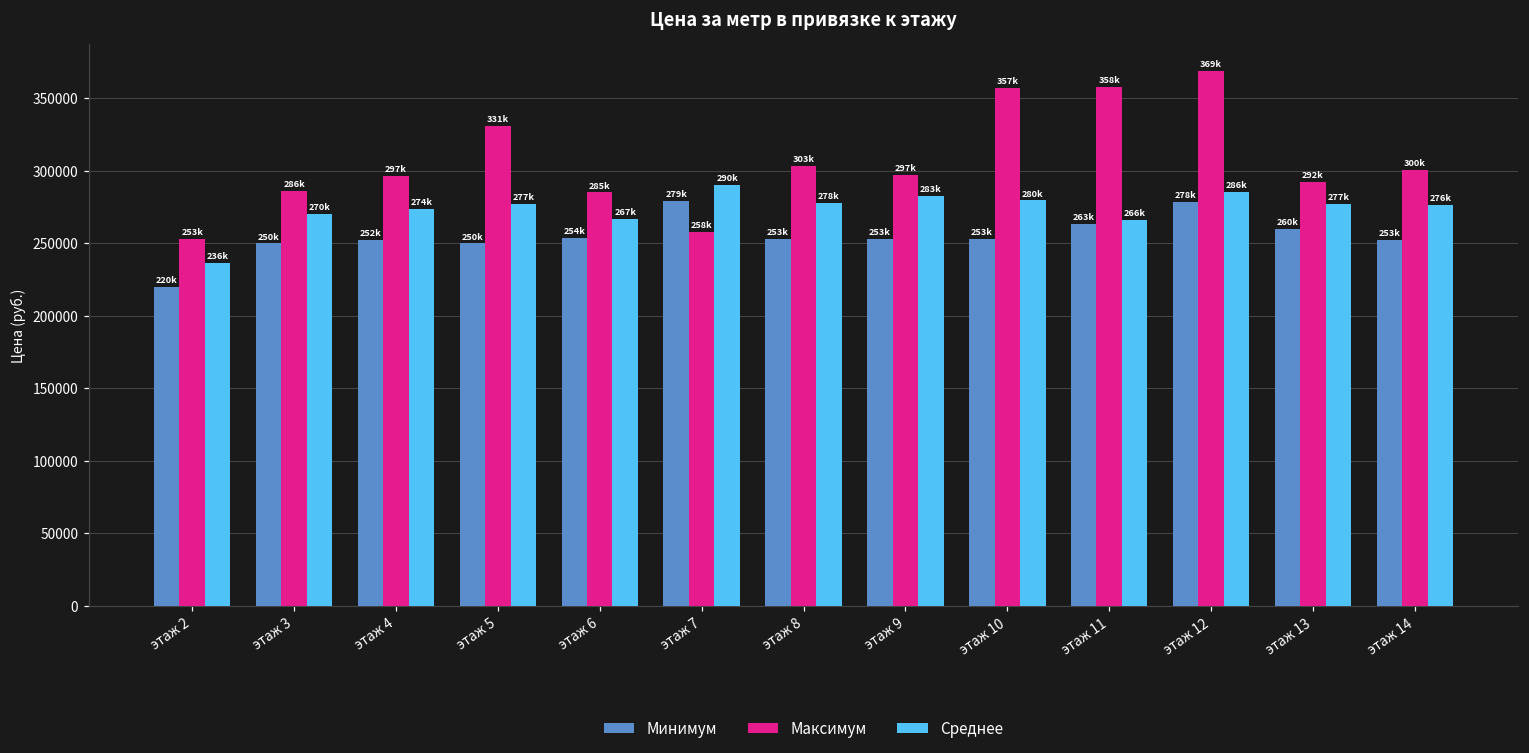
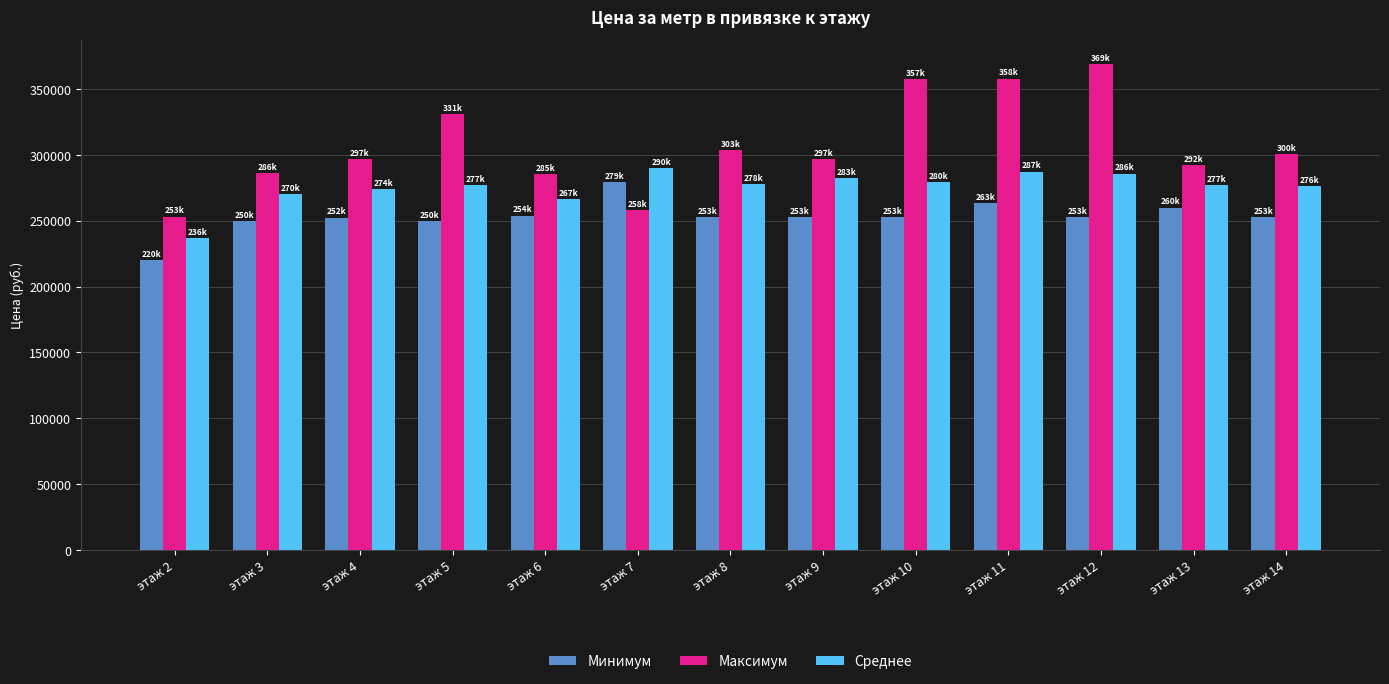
  {
    "Минимум": {
      "этаж 2": "220k",
      "этаж 3": "250k",
      "этаж 4": "252k",
      "этаж 5": "250k",
      "этаж 6": "254k",
      "этаж 7": "279k",
      "этаж 8": "253k",
      "этаж 9": "253k",
      "этаж 10": "253k",
      "этаж 11": "263k",
-     "этаж 12": "278k",
+     "этаж 12": "253k",
      "этаж 13": "260k",
      "этаж 14": "253k"
    },
    "Максимум": {
      "этаж 2": "253k",
      "этаж 3": "286k",
      "этаж 4": "297k",
      "этаж 5": "331k",
      "этаж 6": "285k",
      "этаж 7": "258k",
      "этаж 8": "303k",
      "этаж 9": "297k",
      "этаж 10": "357k",
      "этаж 11": "358k",
      "этаж 12": "369k",
      "этаж 13": "292k",
      "этаж 14": "300k"
    },
    "Среднее": {
      "этаж 2": "236k",
      "этаж 3": "270k",
      "этаж 4": "274k",
      "этаж 5": "277k",
      "этаж 6": "267k",
      "этаж 7": "290k",
      "этаж 8": "278k",
      "этаж 9": "283k",
      "этаж 10": "280k",
-     "этаж 11": "266k",
+     "этаж 11": "287k",
      "этаж 12": "286k",
      "этаж 13": "277k",
      "этаж 14": "276k"
    }
  }
